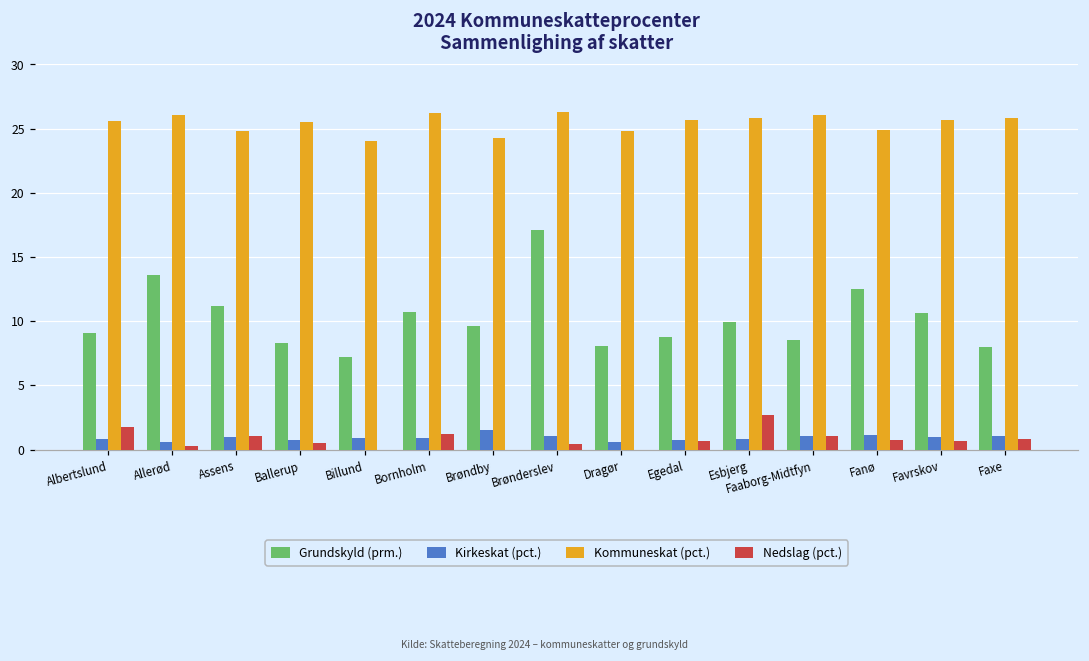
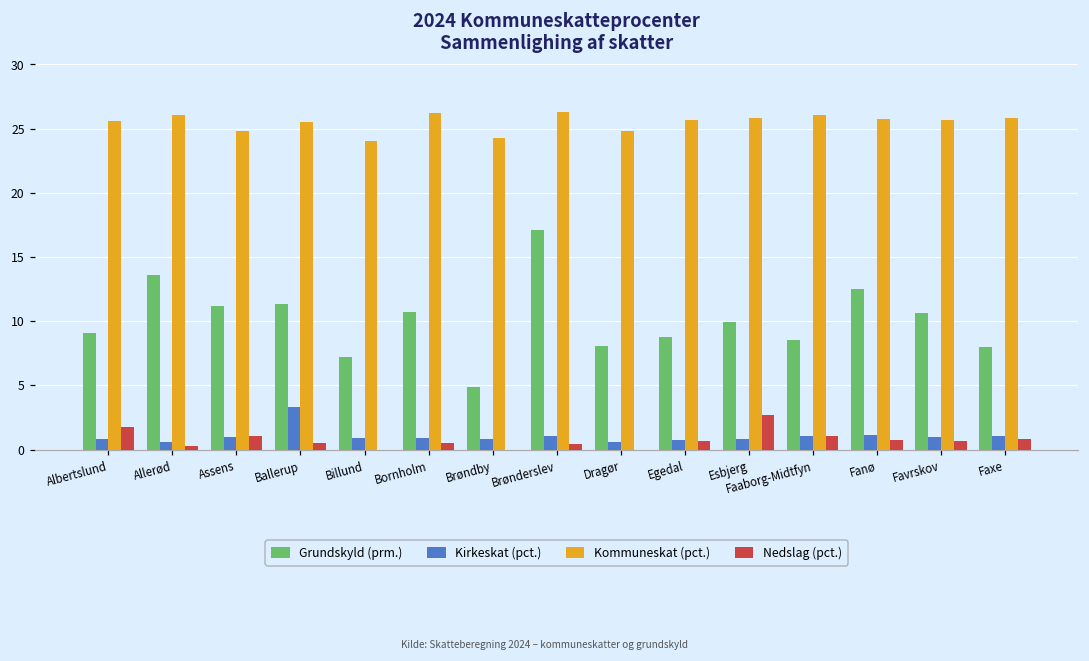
  {
    "Grundskyld (prm.)": {
      "Albertslund": 9.1,
      "Allerød": 13.6,
      "Assens": 11.2,
-     "Ballerup": 8.3,
+     "Ballerup": 11.3,
      "Billund": 7.2,
      "Bornholm": 10.7,
-     "Brøndby": 9.6,
+     "Brøndby": 4.9,
      "Brønderslev": 17.1,
      "Dragør": 8.1,
      "Egedal": 8.8,
      "Esbjerg": 9.9,
      "Faaborg-Midtfyn": 8.5,
      "Fanø": 12.5,
      "Favrskov": 10.6,
      "Faxe": 8.0
    },
    "Kirkeskat (pct.)": {
      "Albertslund": 0.8,
      "Allerød": 0.6,
      "Assens": 1.0,
-     "Ballerup": 0.7,
+     "Ballerup": 3.3,
      "Billund": 0.9,
      "Bornholm": 0.9,
-     "Brøndby": 1.5,
+     "Brøndby": 0.8,
      "Brønderslev": 1.1,
      "Dragør": 0.6,
      "Egedal": 0.8,
      "Esbjerg": 0.8,
      "Faaborg-Midtfyn": 1.1,
      "Fanø": 1.1,
      "Favrskov": 1.0,
      "Faxe": 1.1
    },
    "Kommuneskat (pct.)": {
      "Albertslund": 25.6,
      "Allerød": 26.1,
      "Assens": 24.8,
      "Ballerup": 25.5,
      "Billund": 24.0,
      "Bornholm": 26.2,
      "Brøndby": 24.3,
      "Brønderslev": 26.3,
      "Dragør": 24.8,
      "Egedal": 25.7,
      "Esbjerg": 25.8,
      "Faaborg-Midtfyn": 26.1,
-     "Fanø": 24.9,
+     "Fanø": 25.8,
      "Favrskov": 25.7,
      "Faxe": 25.8
    },
    "Nedslag (pct.)": {
      "Albertslund": 1.8,
      "Allerød": 0.3,
      "Assens": 1.1,
      "Ballerup": 0.5,
      "Billund": 0.0,
-     "Bornholm": 1.2,
+     "Bornholm": 0.5,
      "Brøndby": 0.0,
      "Brønderslev": 0.4,
      "Dragør": 0.0,
      "Egedal": 0.7,
      "Esbjerg": 2.7,
      "Faaborg-Midtfyn": 1.1,
      "Fanø": 0.8,
      "Favrskov": 0.7,
      "Faxe": 0.8
    }
  }
